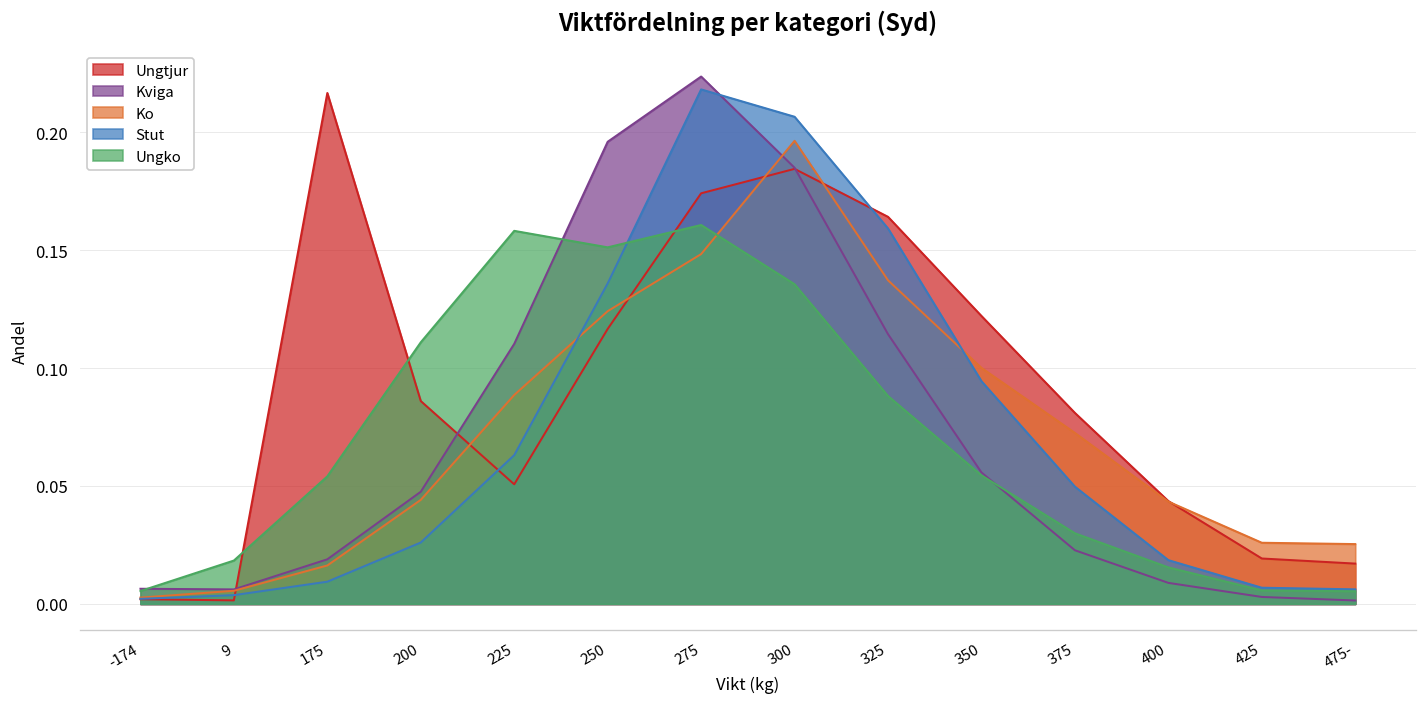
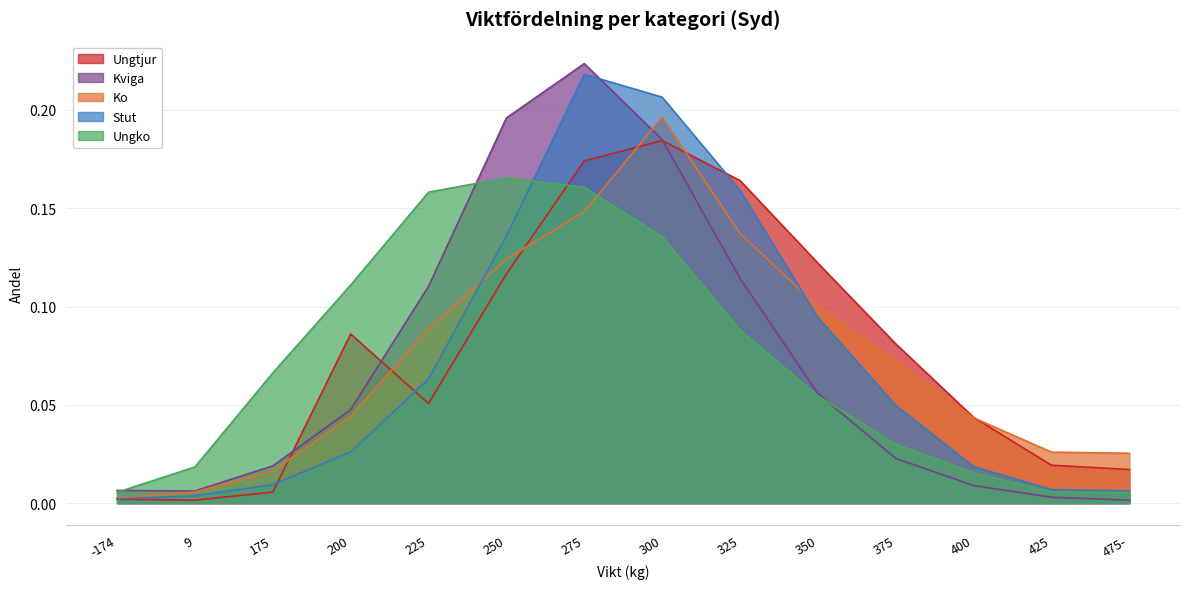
  {
    "Ungtjur": {
      "9": 0.002,
-     "175": 0.217,
+     "175": 0.006,
      "200": 0.086,
      "225": 0.051,
      "250": 0.117,
      "275": 0.174,
      "325": 0.164,
      "350": 0.122,
      "375": 0.081,
      "425": 0.019,
      "475-": 0.017
    },
    "Kviga": {
      "175": 0.019,
      "200": 0.048,
      "225": 0.110,
      "250": 0.196,
      "275": 0.224,
      "325": 0.114,
      "375": 0.023,
      "400": 0.009,
      "425": 0.003,
      "475-": 0.001
    },
    "Ko": {
      "175": 0.016,
      "200": 0.044,
      "225": 0.089,
      "250": 0.124,
      "275": 0.148,
      "300": 0.196,
      "325": 0.137,
      "350": 0.100,
      "375": 0.073,
      "425": 0.026,
      "475-": 0.025
    },
    "Stut": {
      "9": 0.004,
      "175": 0.009,
      "200": 0.026,
      "225": 0.063,
      "250": 0.136,
      "275": 0.218,
      "300": 0.207,
      "325": 0.159,
      "350": 0.094,
      "375": 0.050,
      "400": 0.019
    },
    "Ungko": {
      "9": 0.018,
-     "175": 0.054,
+     "175": 0.066,
      "200": 0.111,
      "225": 0.158,
-     "250": 0.151,
+     "250": 0.165,
      "275": 0.161,
      "300": 0.136,
      "325": 0.088,
      "375": 0.030,
      "400": 0.015
    }
  }
